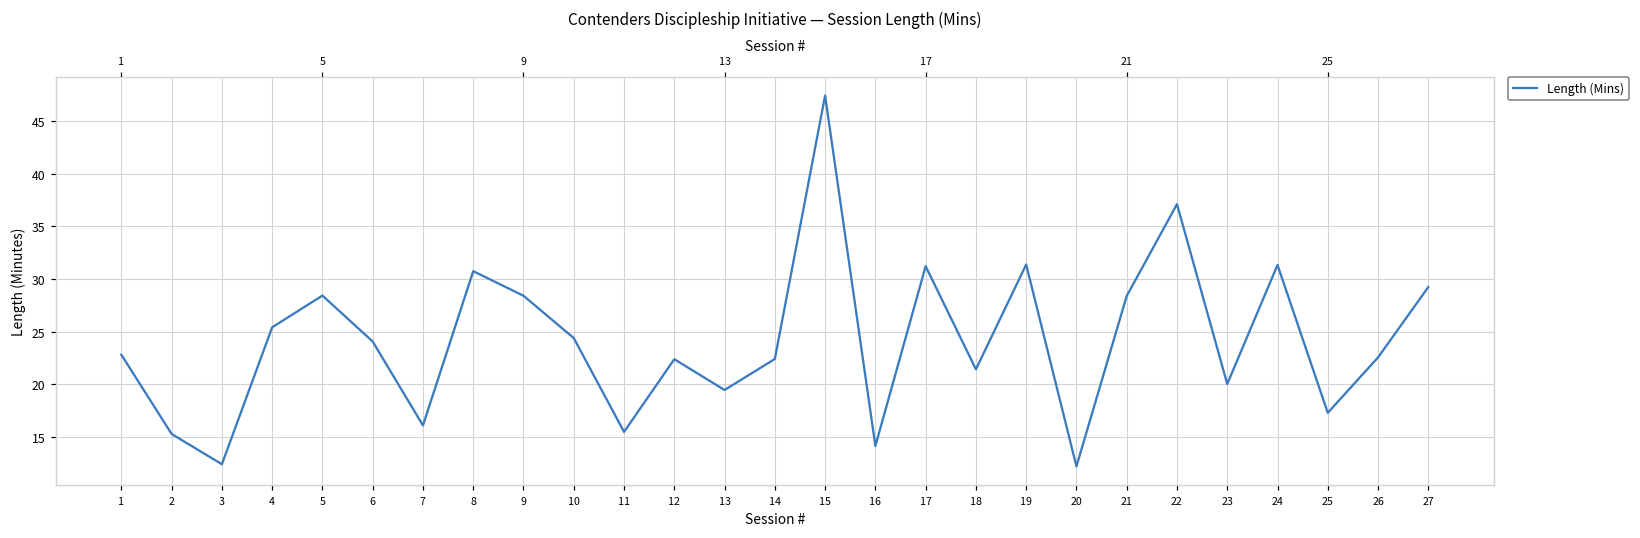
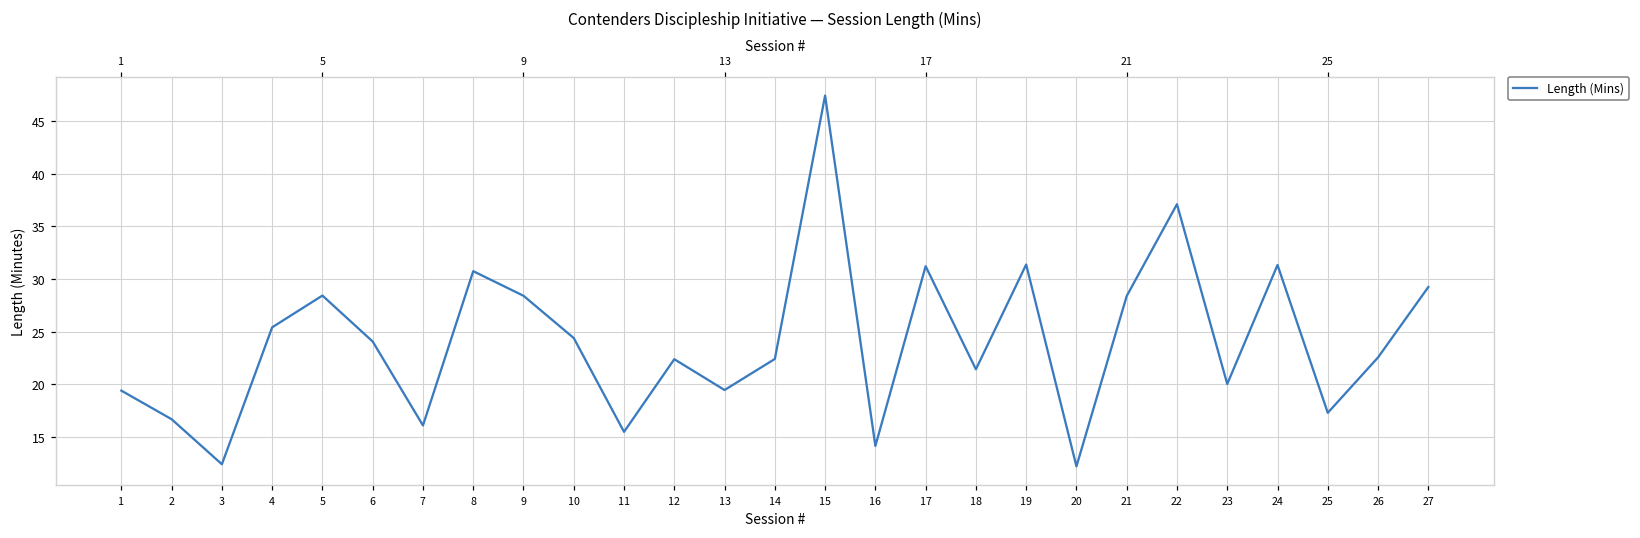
  {
-   "1": 23,
-   "2": 15,
+   "1": 19,
+   "2": 17,
    "3": 12,
    "4": 25,
    "5": 28,
    "6": 24,
    "7": 16,
    "8": 31,
    "9": 28,
    "10": 24,
    "11": 15,
    "12": 22,
    "13": 19,
    "14": 22,
    "15": 47,
    "16": 14,
    "17": 31,
    "18": 21,
    "19": 31,
    "20": 12,
    "21": 28,
    "22": 37,
    "23": 20,
    "24": 31,
    "25": 17,
    "26": 23,
    "27": 29
  }
